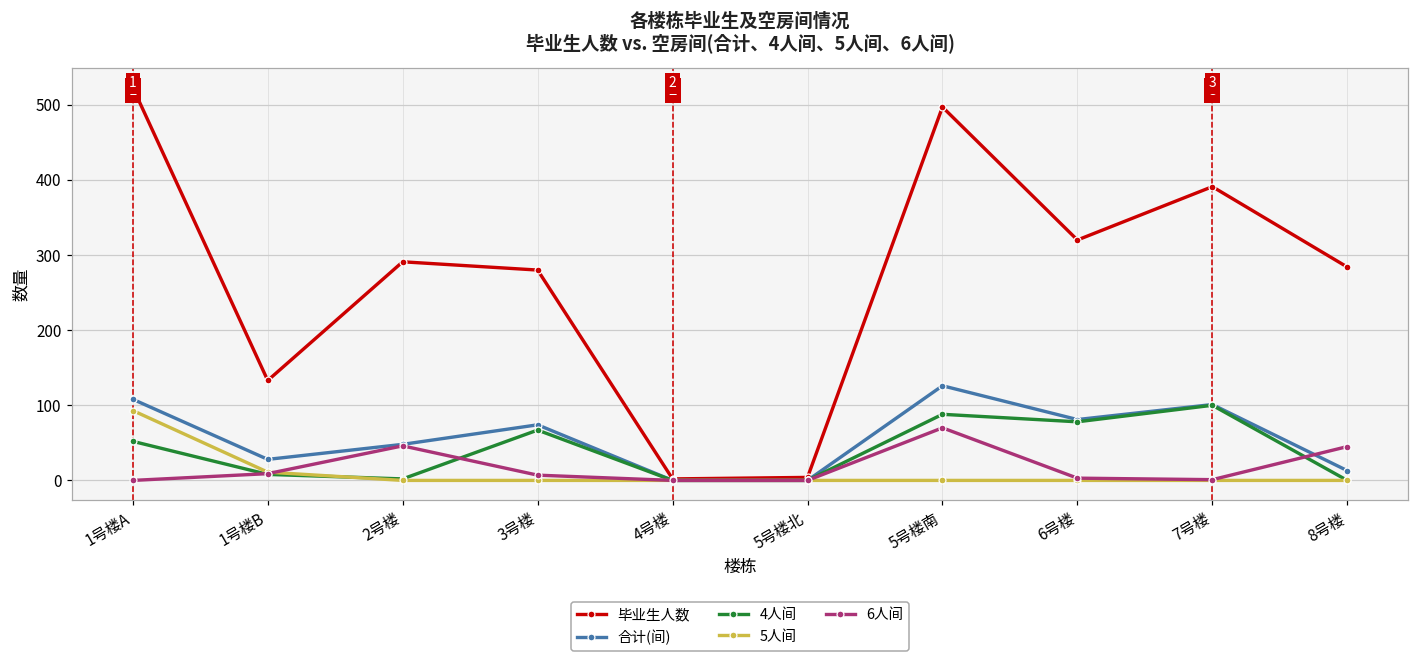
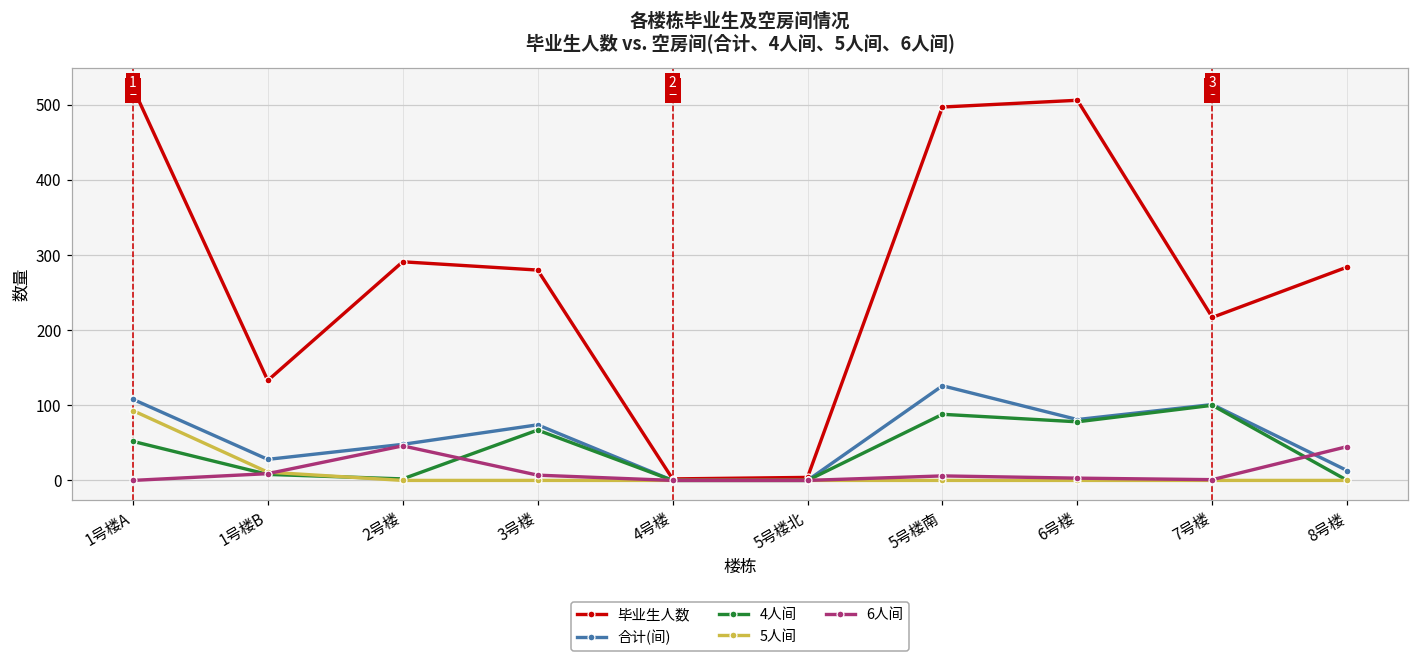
  {
    "毕业生人数": {
      "1号楼B": 130,
      "2号楼": 290,
      "3号楼": 280,
      "5号楼北": 0,
      "5号楼南": 500,
-     "6号楼": 320,
-     "7号楼": 390,
+     "6号楼": 510,
+     "7号楼": 220,
      "8号楼": 280
    },
    "合计(间)": {
      "1号楼A": 110,
      "1号楼B": 30,
      "3号楼": 70,
      "5号楼南": 130,
      "8号楼": 10
    },
    "4人间": {
      "1号楼A": 50,
      "3号楼": 70,
      "5号楼南": 90
    },
    "5人间": {
      "1号楼A": 90,
      "3号楼": 0,
      "5号楼南": 0
    },
    "6人间": {
      "1号楼A": 0,
      "3号楼": 10,
-     "5号楼南": 70,
+     "5号楼南": 10,
      "8号楼": 50
    }
  }
